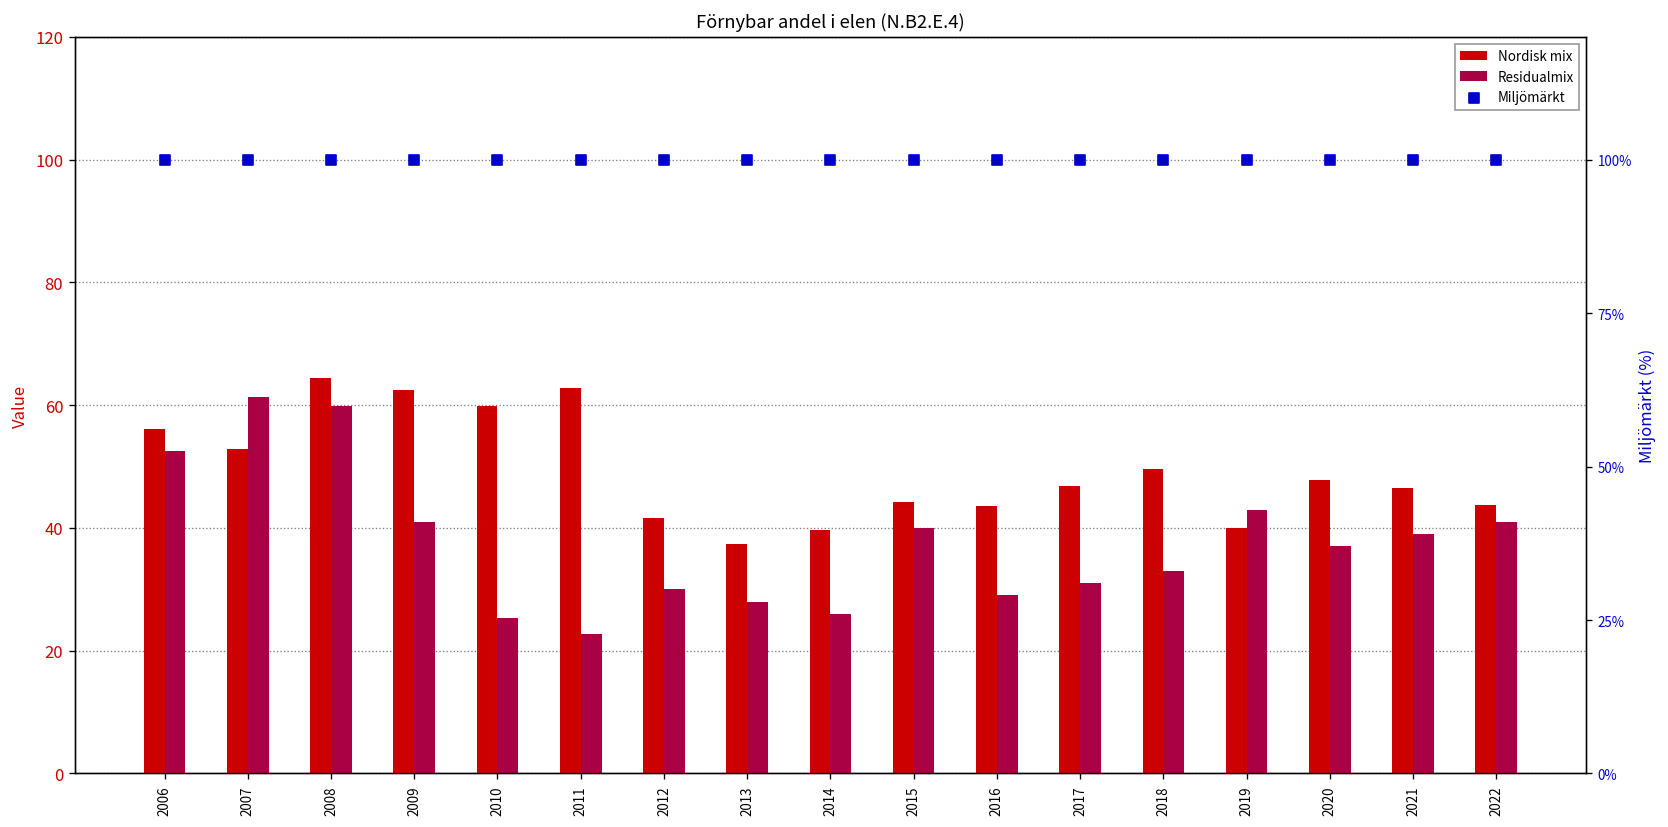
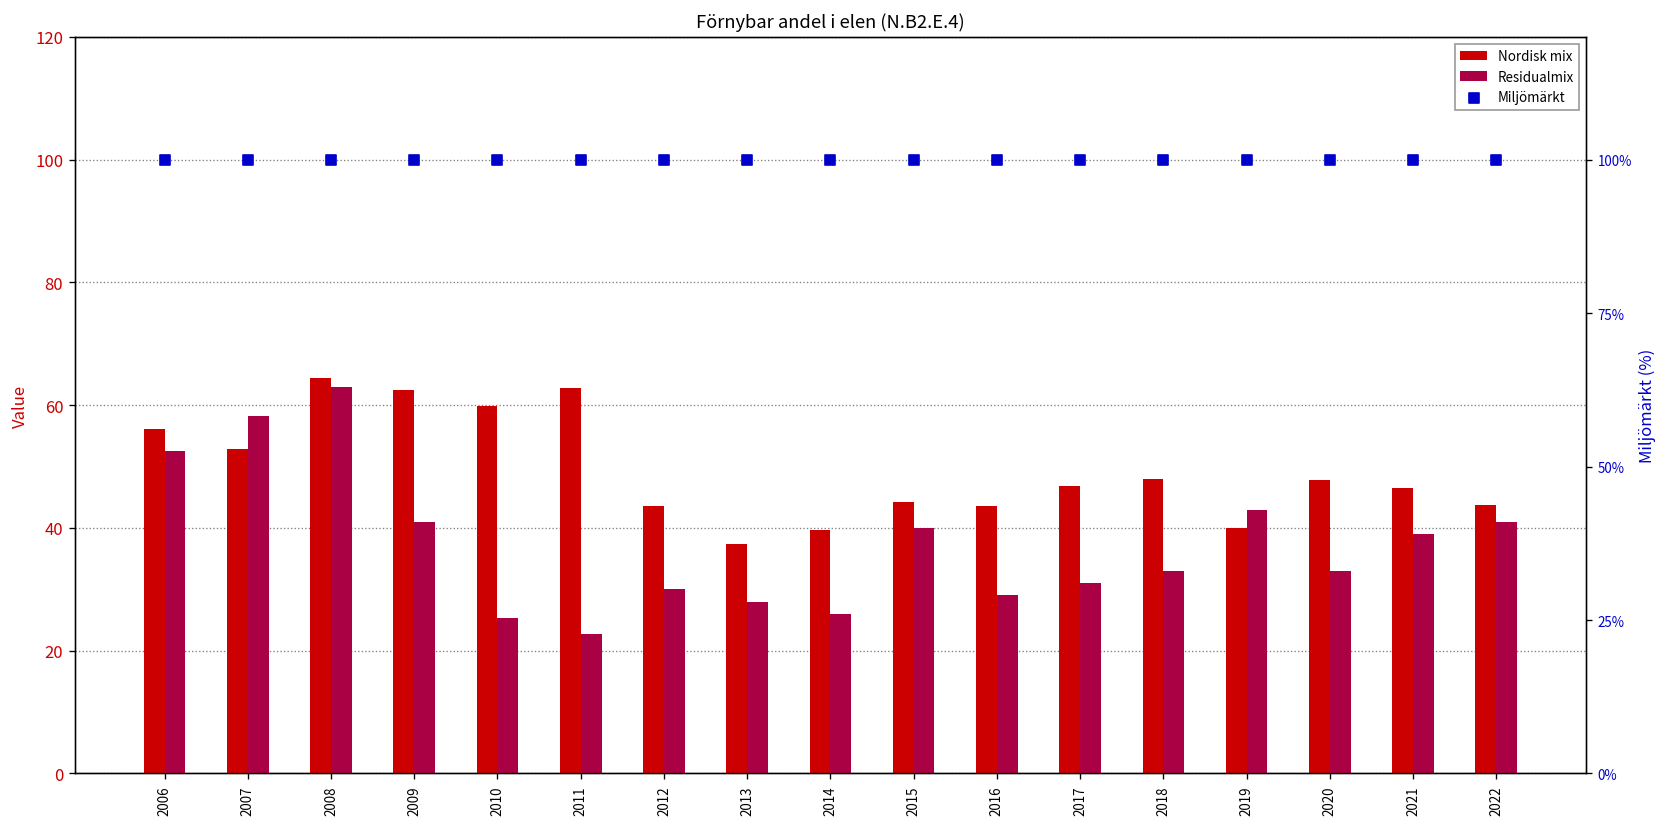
  {
    "Nordisk mix": {
      "2006": 56,
      "2007": 53,
      "2008": 65,
      "2009": 62,
      "2010": 60,
      "2011": 63,
-     "2012": 42,
+     "2012": 44,
      "2013": 37,
      "2014": 40,
      "2015": 44,
      "2016": 44,
      "2017": 47,
-     "2018": 50,
+     "2018": 48,
      "2019": 40,
      "2020": 48,
      "2021": 47,
      "2022": 44
    },
    "Residualmix": {
      "2006": 53,
-     "2007": 61,
-     "2008": 60,
+     "2007": 58,
+     "2008": 63,
      "2009": 41,
      "2010": 25,
      "2011": 23,
      "2012": 30,
      "2013": 28,
      "2014": 26,
      "2015": 40,
      "2016": 29,
      "2017": 31,
      "2018": 33,
      "2019": 43,
-     "2020": 37,
+     "2020": 33,
      "2021": 39,
      "2022": 41
    }
  }
